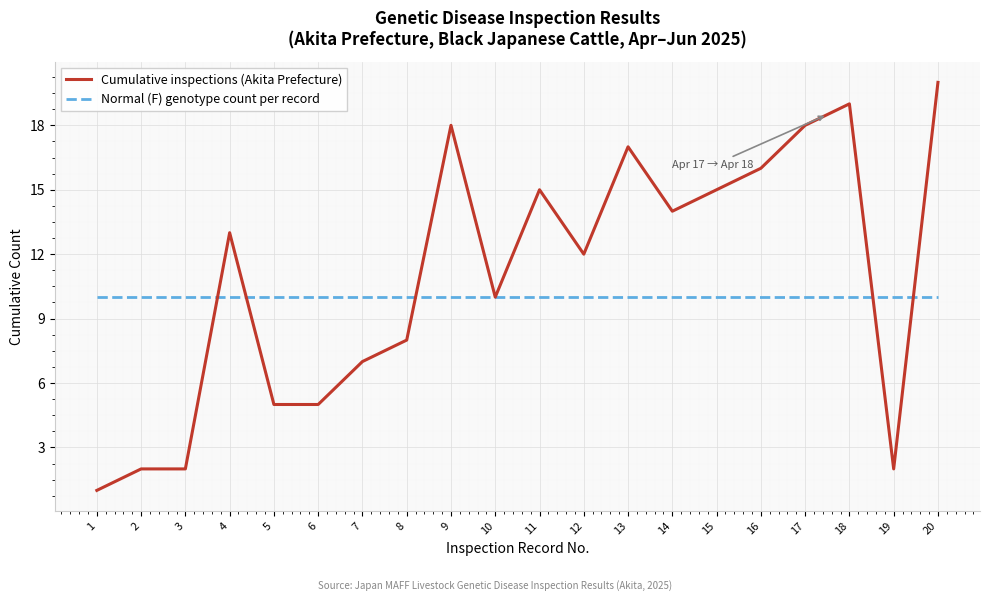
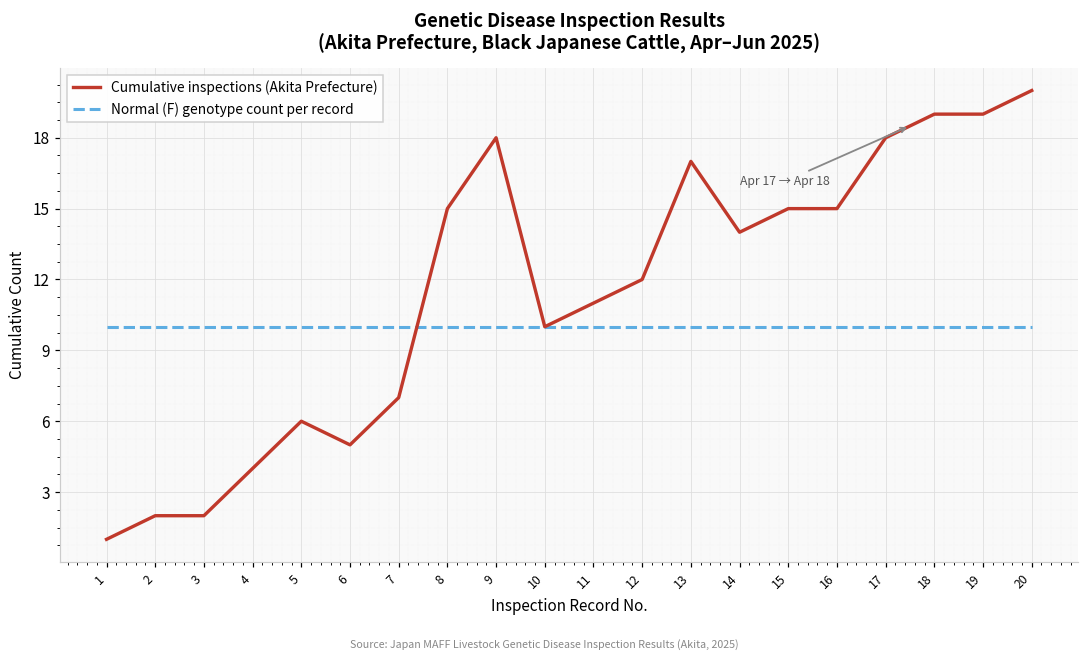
  {
    "Cumulative inspections (Akita Prefecture)": {
      "1": 1,
      "2": 2,
      "3": 2,
-     "4": 13,
-     "5": 5,
+     "4": 4,
+     "5": 6,
      "6": 5,
      "7": 7,
-     "8": 8,
+     "8": 15,
      "9": 18,
-     "11": 15,
+     "11": 11,
      "12": 12,
      "13": 17,
      "14": 14,
      "15": 15,
-     "16": 16,
+     "16": 15,
      "18": 19,
-     "19": 2,
+     "19": 19,
      "20": 20
    },
    "Normal (F) genotype count per record": {
      "1": 10,
      "2": 10,
      "3": 10,
      "4": 10,
      "5": 10,
      "6": 10,
      "7": 10,
      "8": 10,
      "9": 10,
      "11": 10,
      "12": 10,
      "13": 10,
      "14": 10,
      "15": 10,
      "16": 10,
      "17": 10,
      "18": 10,
      "19": 10,
      "20": 10
    }
  }
